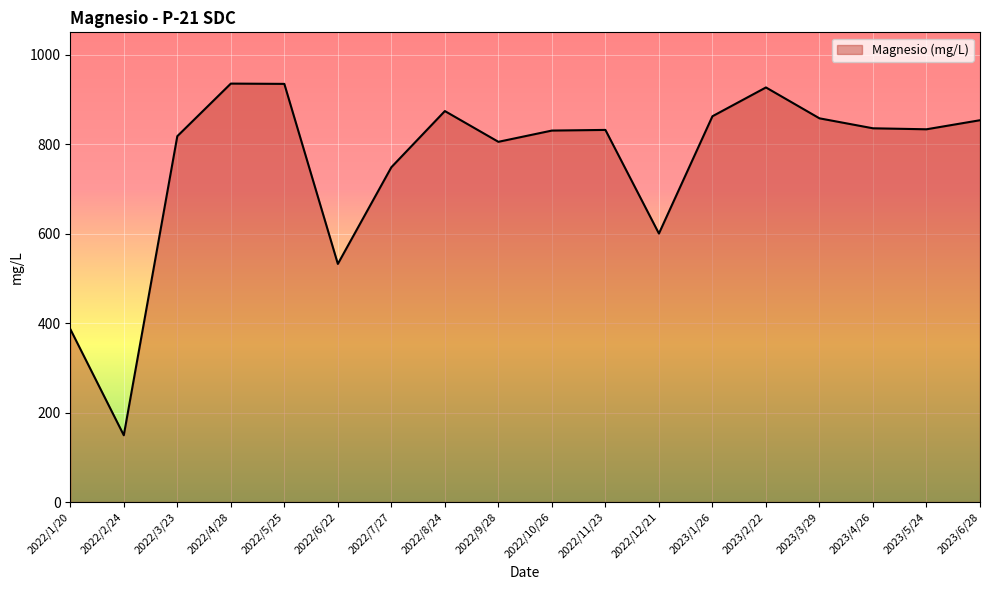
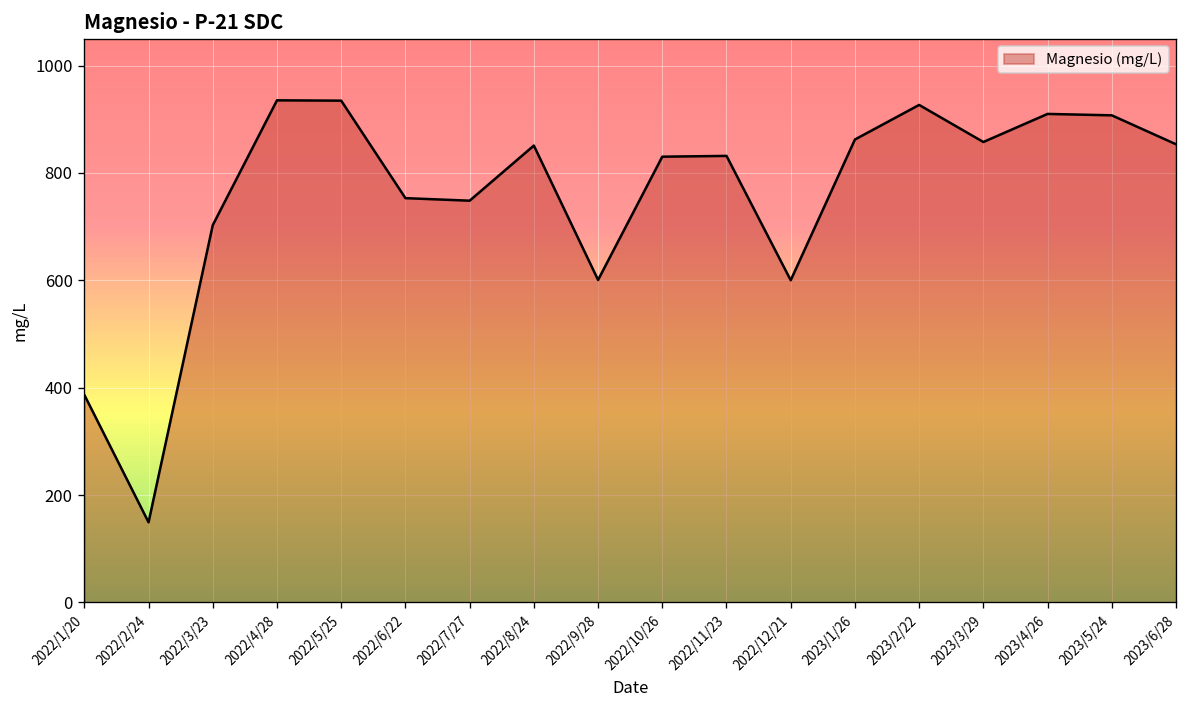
  {
    "2022/1/20": 390,
    "2022/2/24": 150,
-   "2022/3/23": 820,
+   "2022/3/23": 700,
    "2022/4/28": 940,
    "2022/5/25": 930,
-   "2022/6/22": 530,
+   "2022/6/22": 750,
    "2022/7/27": 750,
-   "2022/8/24": 870,
-   "2022/9/28": 810,
+   "2022/8/24": 850,
+   "2022/9/28": 600,
    "2022/10/26": 830,
    "2022/11/23": 830,
    "2022/12/21": 600,
    "2023/1/26": 860,
    "2023/2/22": 930,
    "2023/3/29": 860,
-   "2023/4/26": 840,
-   "2023/5/24": 830,
+   "2023/4/26": 910,
+   "2023/5/24": 910,
    "2023/6/28": 850
  }
